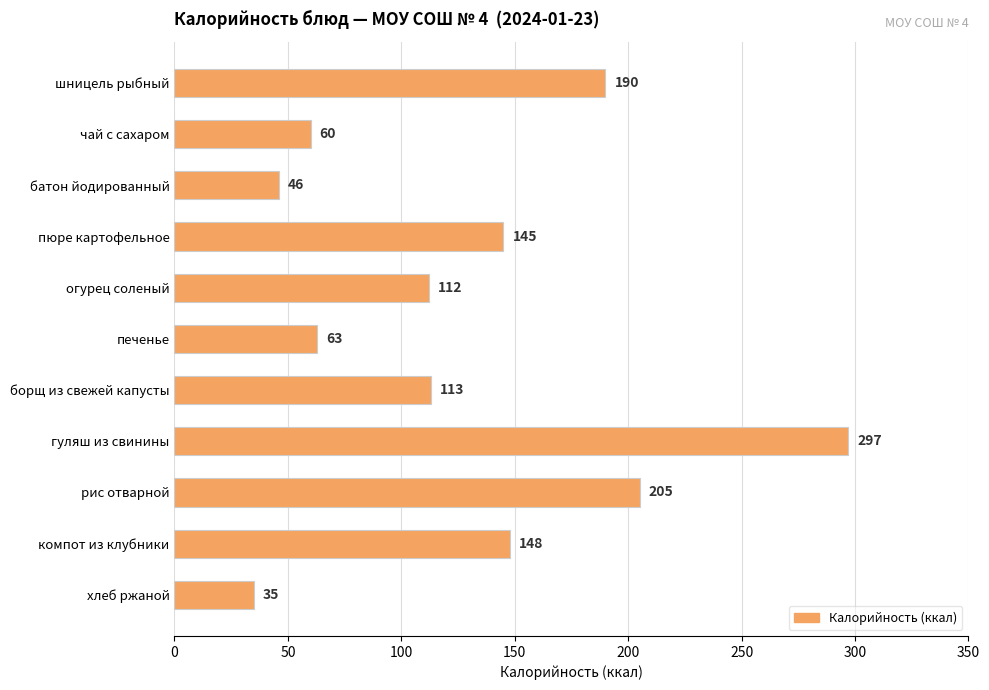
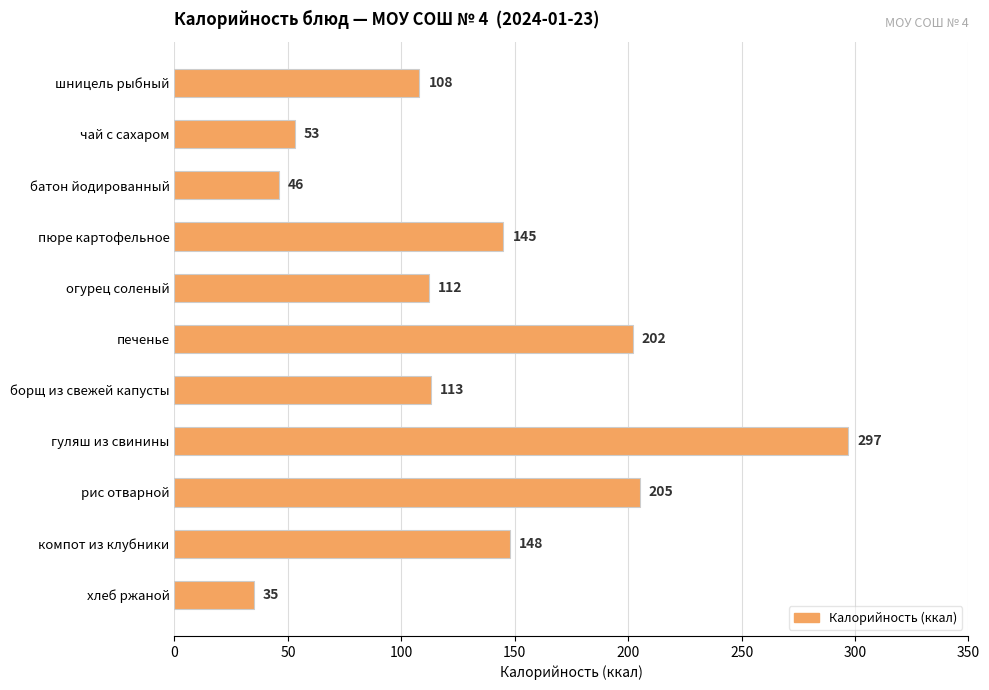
  {
-   "шницель рыбный": 190,
-   "чай с сахаром": 60,
+   "шницель рыбный": 108,
+   "чай с сахаром": 53,
    "батон йодированный": 46,
    "пюре картофельное": 145,
    "огурец соленый": 112,
-   "печенье": 63,
+   "печенье": 202,
    "борщ из свежей капусты": 113,
    "гуляш из свинины": 297,
    "рис отварной": 205,
    "компот из клубники": 148,
    "хлеб ржаной": 35
  }
